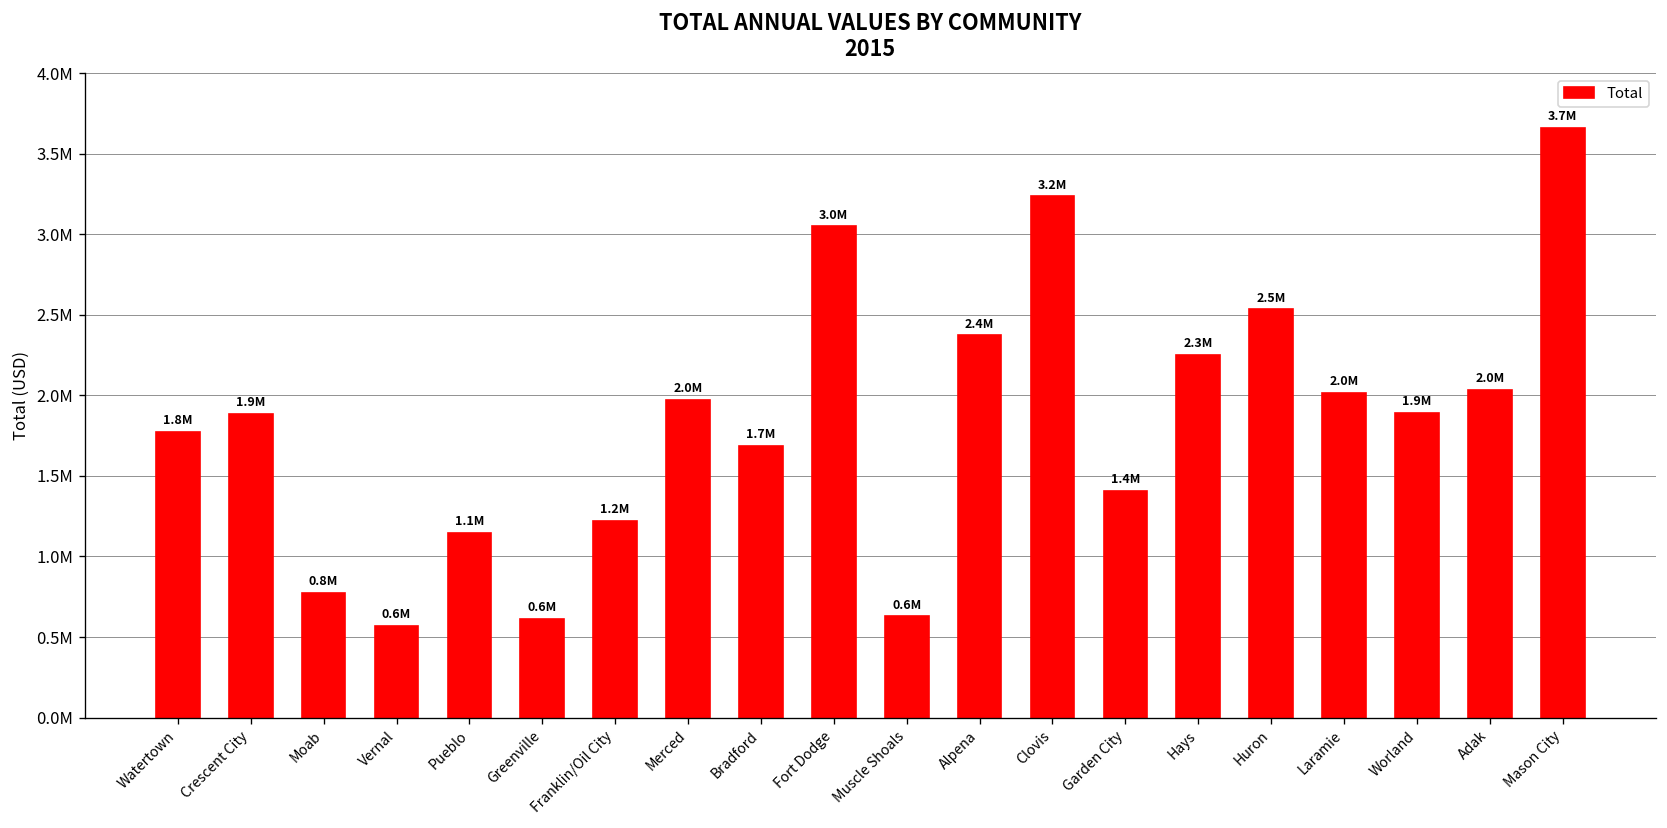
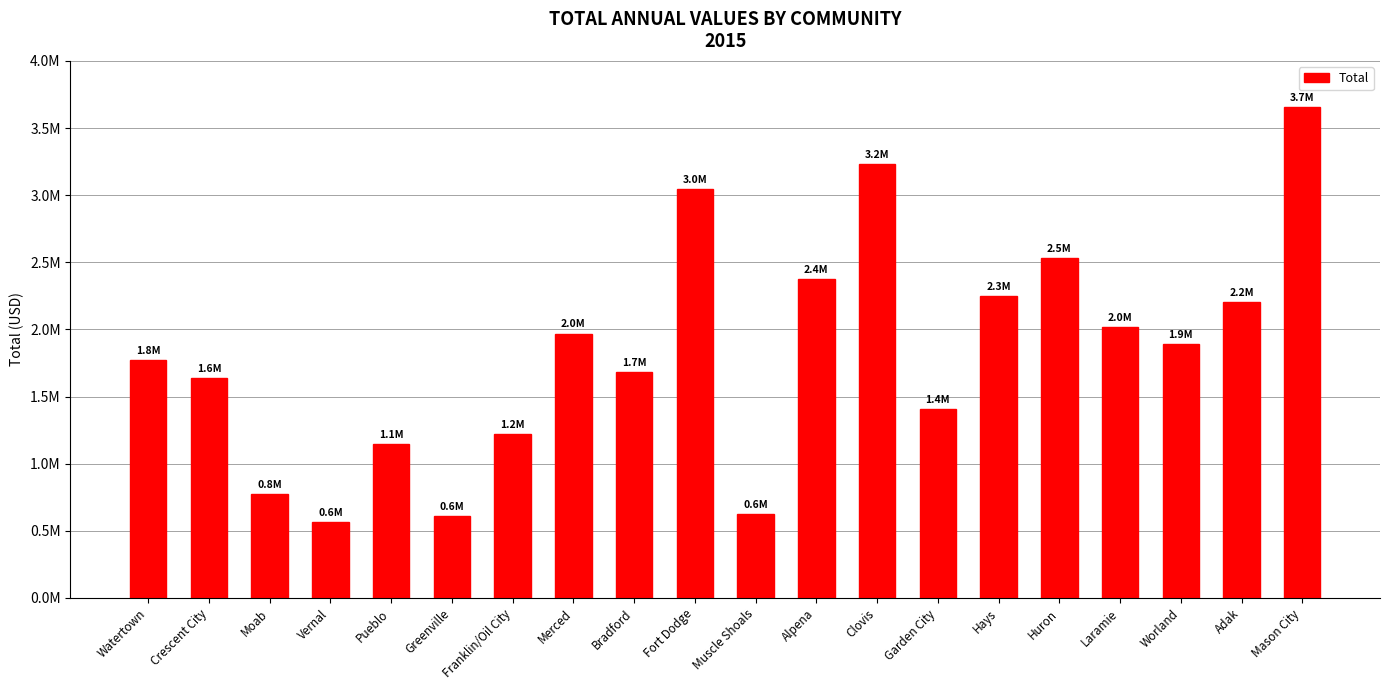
  {
    "Watertown": "1.8M",
-   "Crescent City": "1.9M",
+   "Crescent City": "1.6M",
    "Moab": "0.8M",
    "Vernal": "0.6M",
    "Pueblo": "1.1M",
    "Greenville": "0.6M",
    "Franklin/Oil City": "1.2M",
    "Merced": "2.0M",
    "Bradford": "1.7M",
    "Fort Dodge": "3.0M",
    "Muscle Shoals": "0.6M",
    "Alpena": "2.4M",
    "Clovis": "3.2M",
    "Garden City": "1.4M",
    "Hays": "2.3M",
    "Huron": "2.5M",
    "Laramie": "2.0M",
    "Worland": "1.9M",
-   "Adak": "2.0M",
+   "Adak": "2.2M",
    "Mason City": "3.7M"
  }
